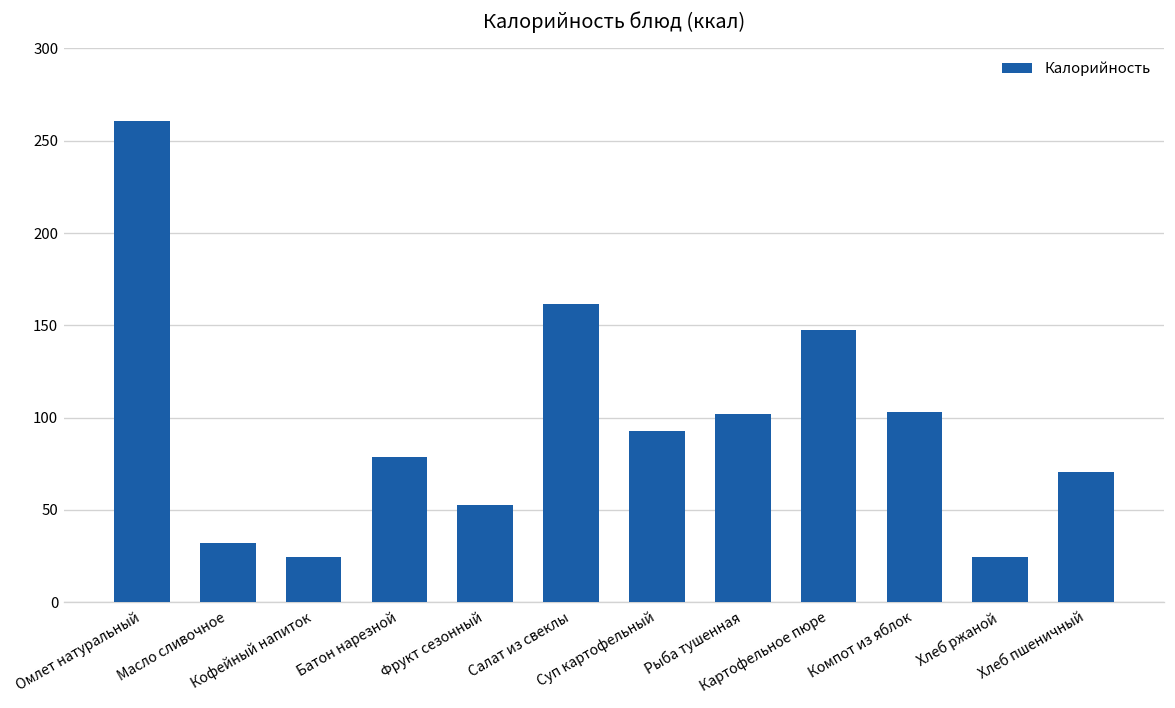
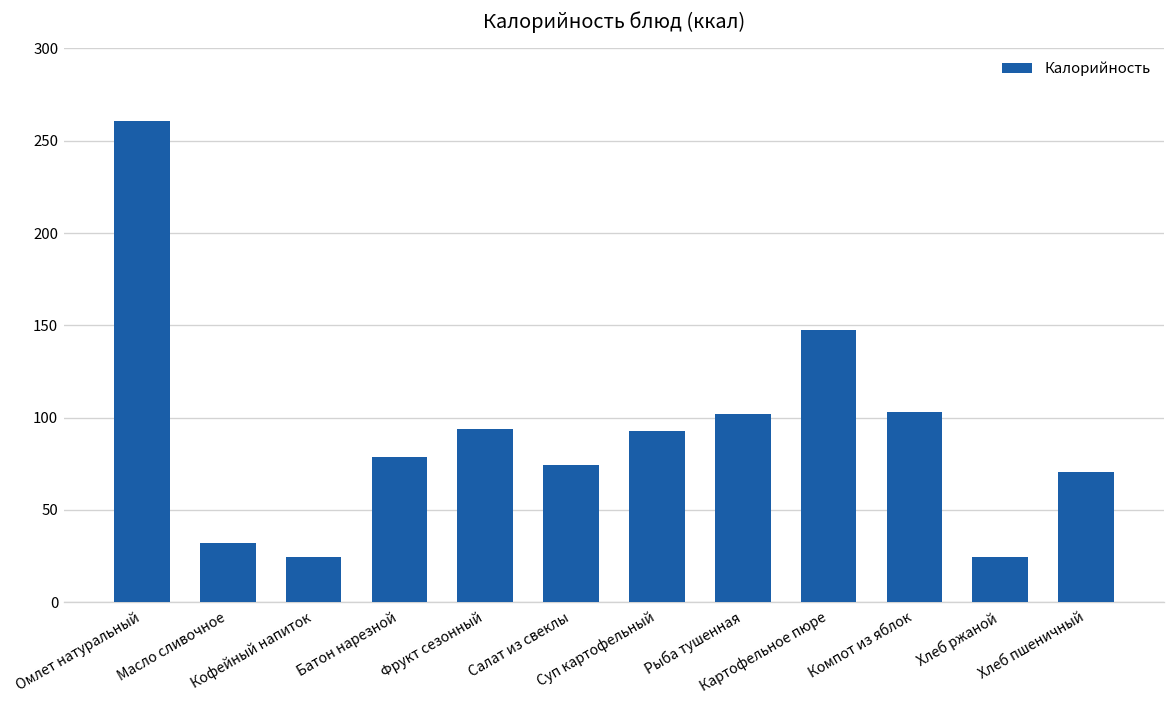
  {
    "Омлет натуральный": 261,
    "Масло сливочное": 32,
    "Кофейный напиток": 24,
    "Батон нарезной": 79,
-   "Фрукт сезонный": 53,
-   "Салат из свеклы": 161,
+   "Фрукт сезонный": 94,
+   "Салат из свеклы": 74,
    "Суп картофельный": 93,
    "Рыба тушенная": 102,
    "Картофельное пюре": 147,
    "Компот из яблок": 103,
    "Хлеб ржаной": 25,
    "Хлеб пшеничный": 71
  }
